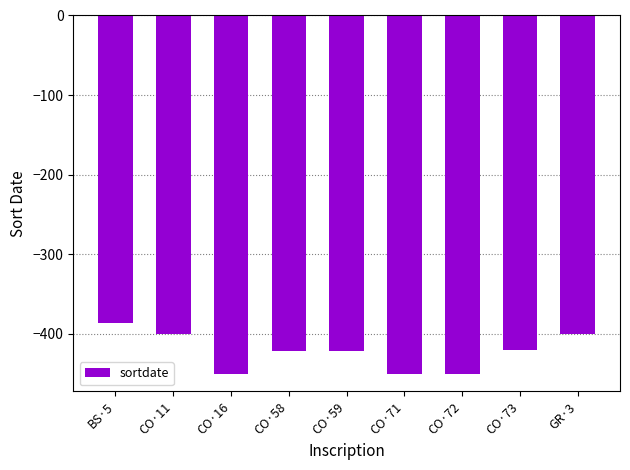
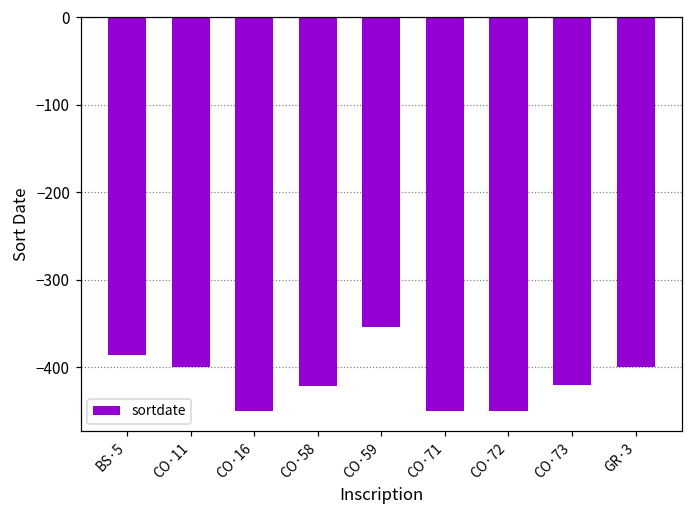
  {
    "BS·5": -390,
    "CO·11": -400,
    "CO·16": -450,
    "CO·58": -420,
-   "CO·59": -420,
+   "CO·59": -350,
    "CO·71": -450,
    "CO·72": -450,
    "CO·73": -420,
    "GR·3": -400
  }
